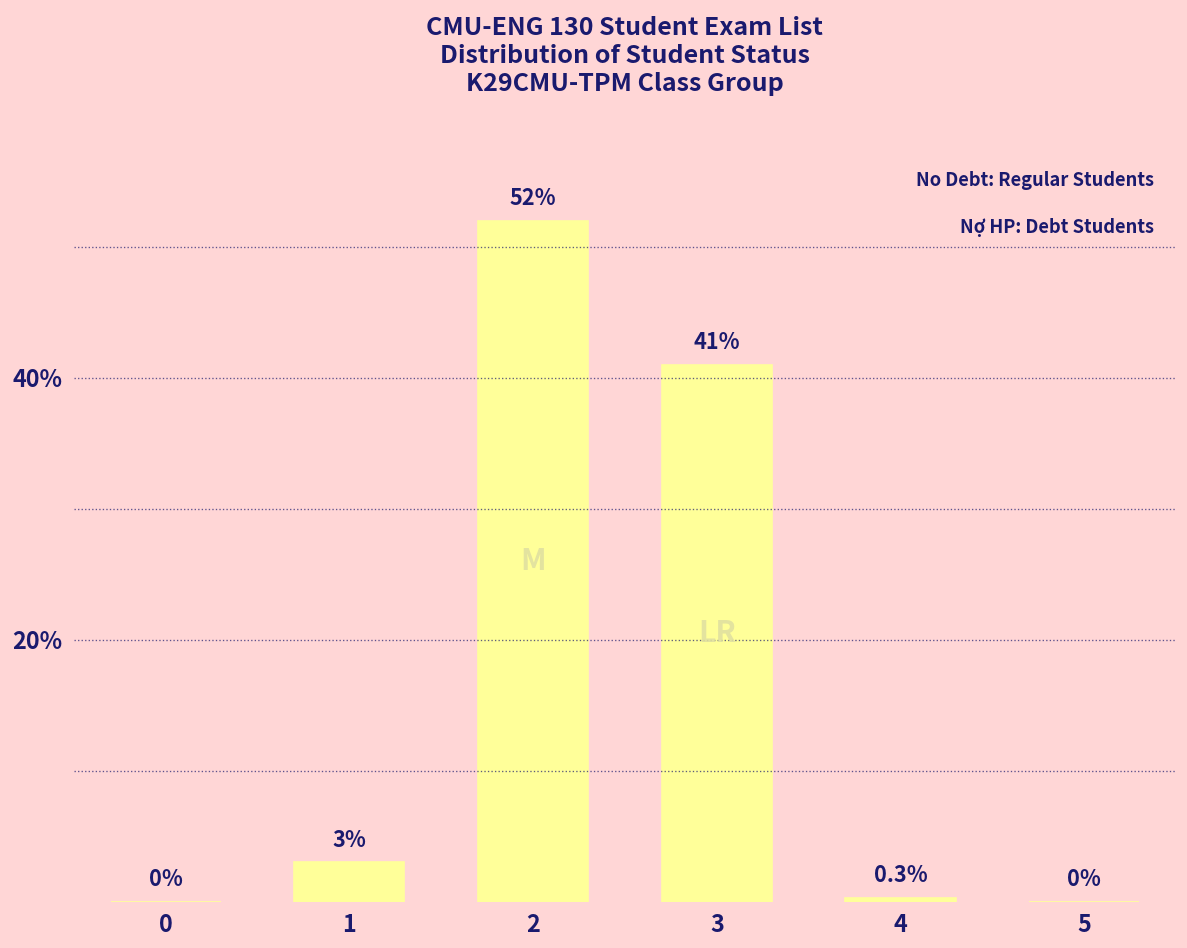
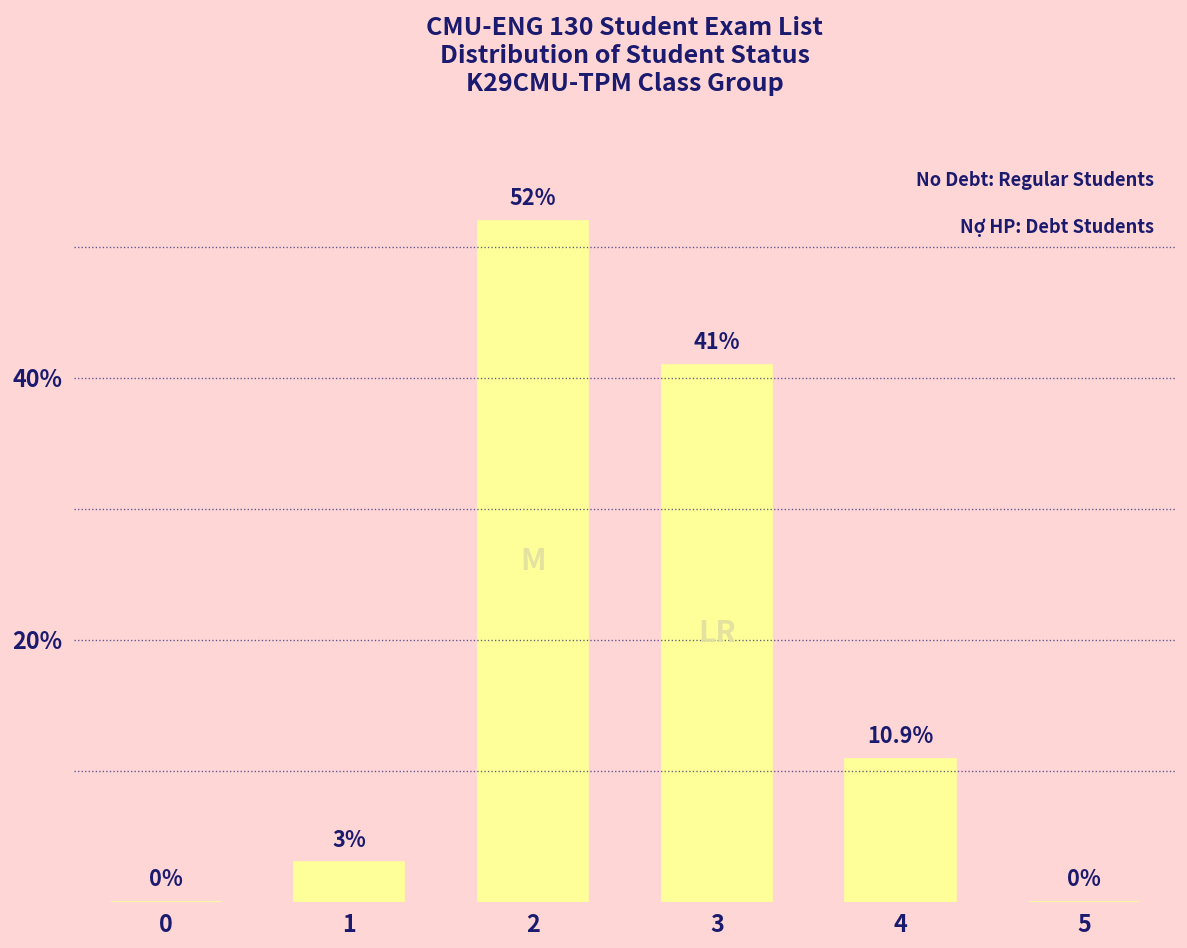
  {
    "0": "0%",
    "1": "3%",
    "2": "52%",
    "3": "41%",
-   "4": "0.3%",
+   "4": "10.9%",
    "5": "0%"
  }
